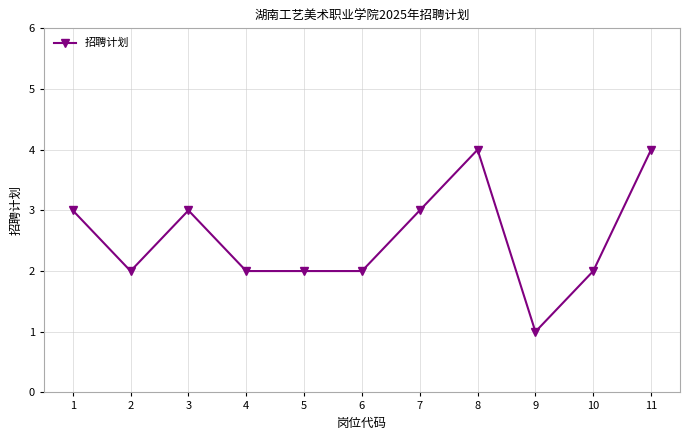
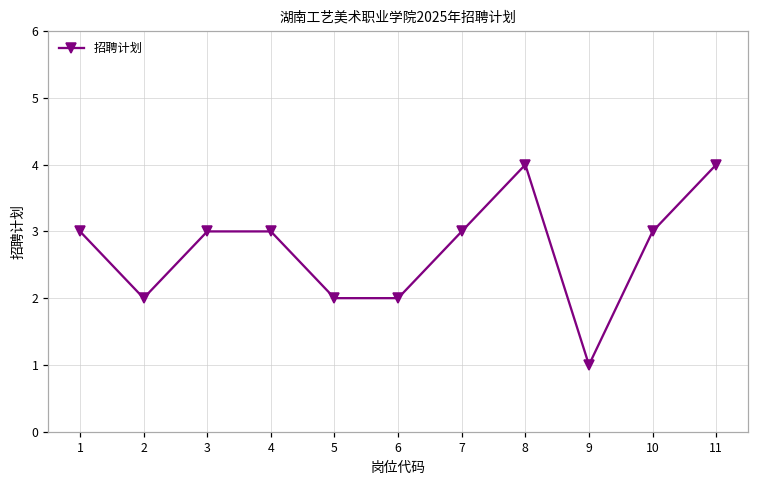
  {
    "1": 3,
    "2": 2,
    "3": 3,
-   "4": 2,
+   "4": 3,
    "5": 2,
    "6": 2,
    "7": 3,
    "8": 4,
    "9": 1,
-   "10": 2,
+   "10": 3,
    "11": 4
  }
